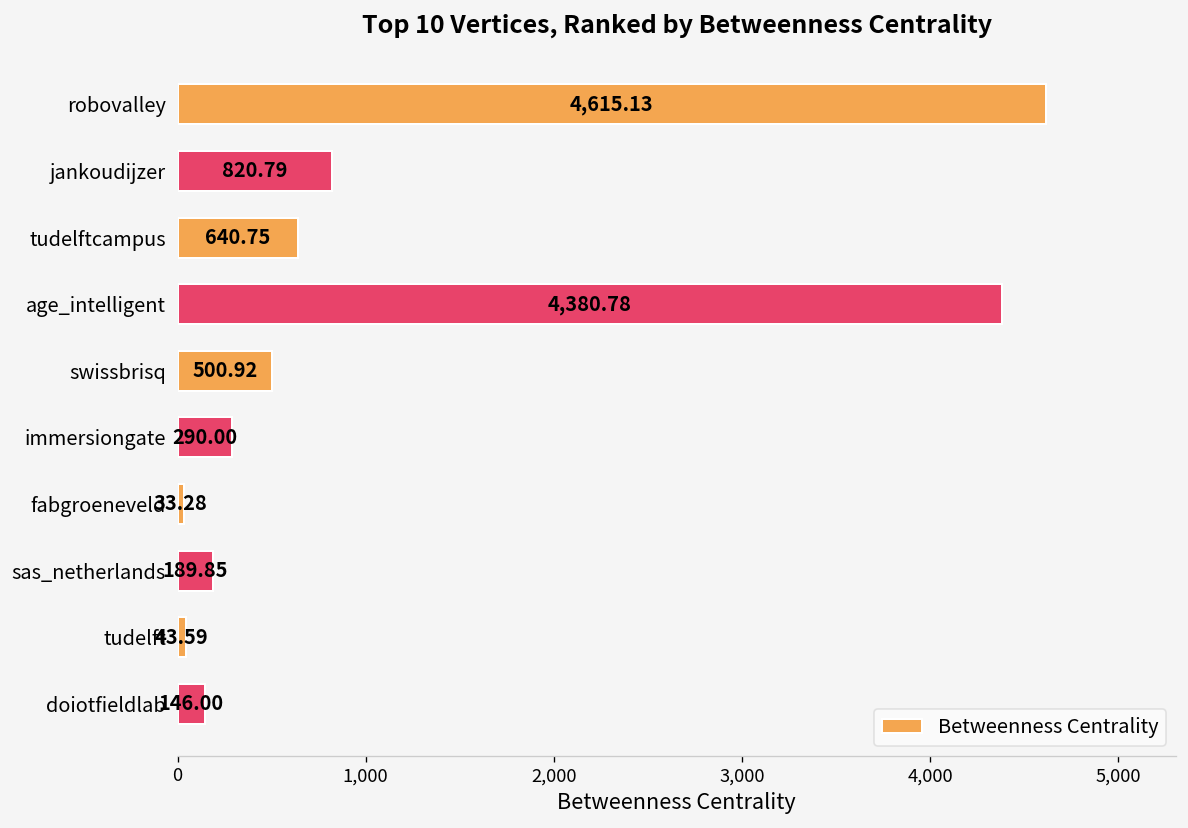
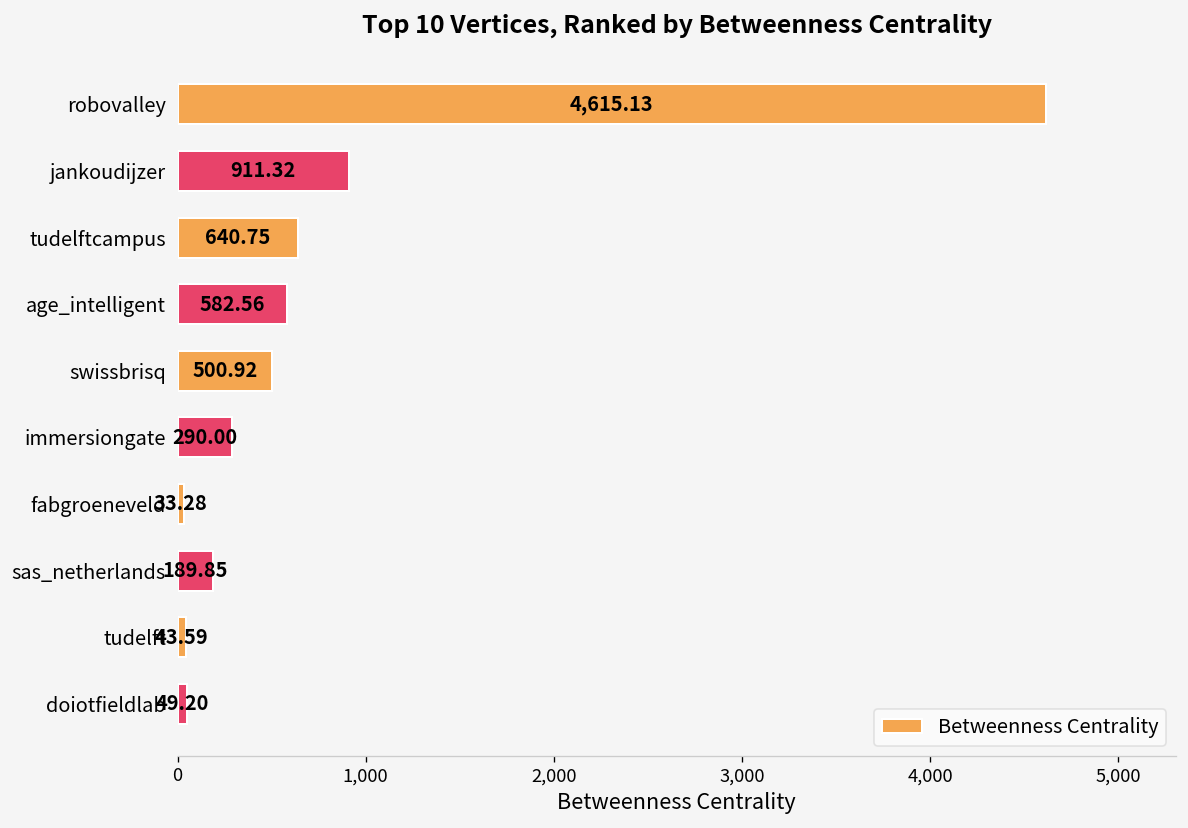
  {
    "robovalley": "4,615.13",
-   "jankoudijzer": "820.79",
+   "jankoudijzer": "911.32",
    "tudelftcampus": "640.75",
-   "age_intelligent": "4,380.78",
+   "age_intelligent": "582.56",
    "swissbrisq": "500.92",
    "immersiongate": "290.00",
    "fabgroeneveld": "33.28",
    "sas_netherlands": "189.85",
    "tudelft": "43.59",
-   "doiotfieldlab": "146.00"
+   "doiotfieldlab": "49.20"
  }
